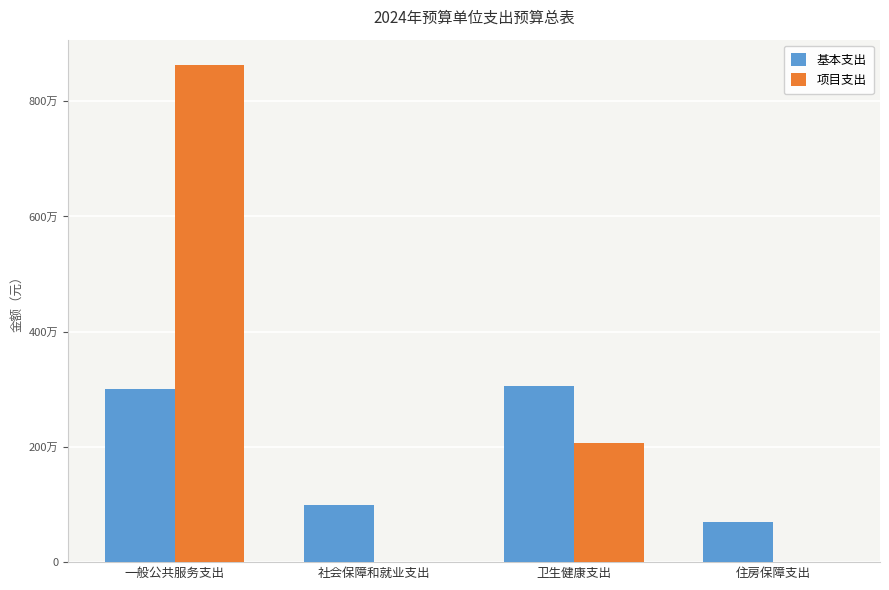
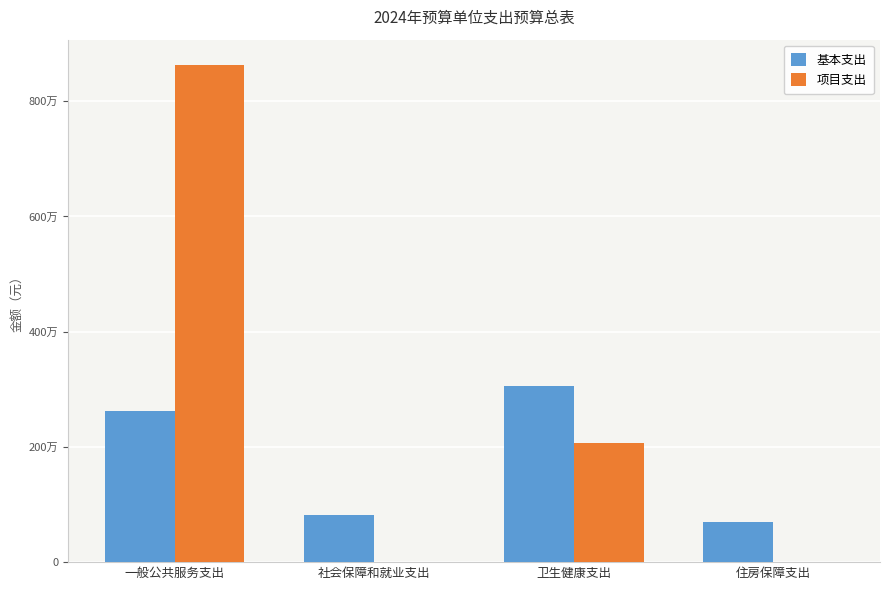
  {
    "基本支出": {
-     "一般公共服务支出": "300万",
-     "社会保障和就业支出": "100万",
+     "一般公共服务支出": "260万",
+     "社会保障和就业支出": "80万",
      "卫生健康支出": "310万",
      "住房保障支出": "70万"
    },
    "项目支出": {
      "一般公共服务支出": "860万",
      "社会保障和就业支出": "0万",
      "卫生健康支出": "210万",
      "住房保障支出": "0万"
    }
  }
